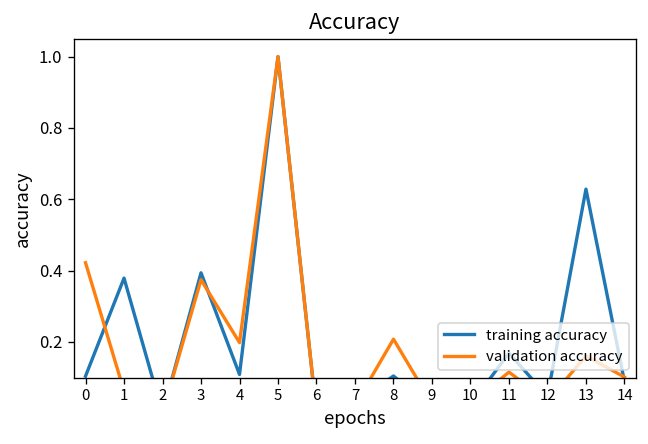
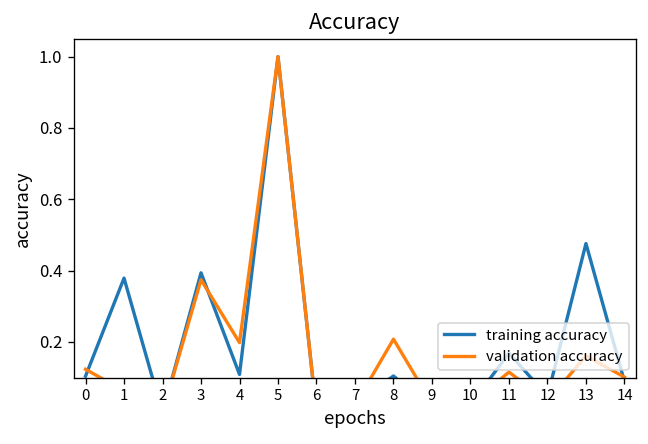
  {
    "training accuracy": {
      "0": 0.10,
      "1": 0.38,
      "3": 0.39,
      "4": 0.11,
      "8": 0.10,
-     "13": 0.63
+     "13": 0.48
    },
    "validation accuracy": {
-     "0": 0.42,
+     "0": 0.12,
      "3": 0.37,
      "4": 0.20,
      "8": 0.21,
      "11": 0.12,
      "14": 0.10
    }
  }
